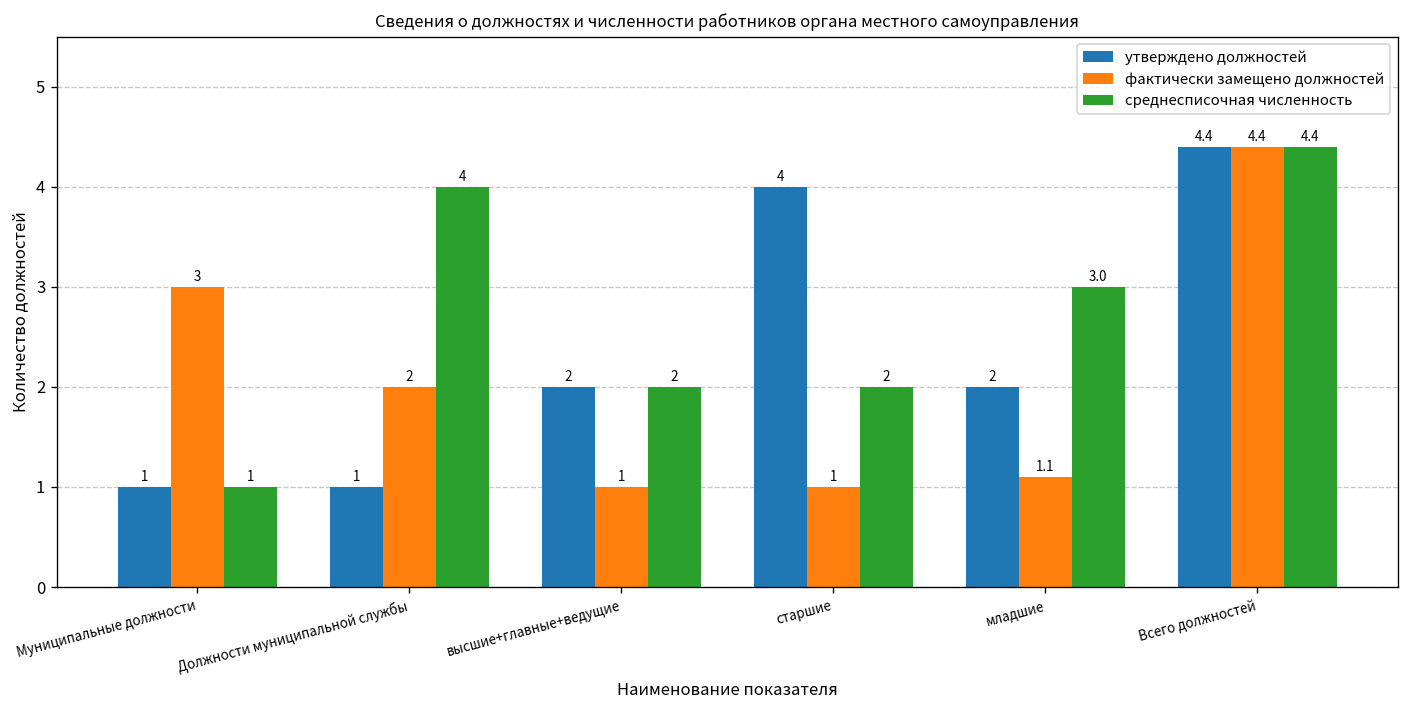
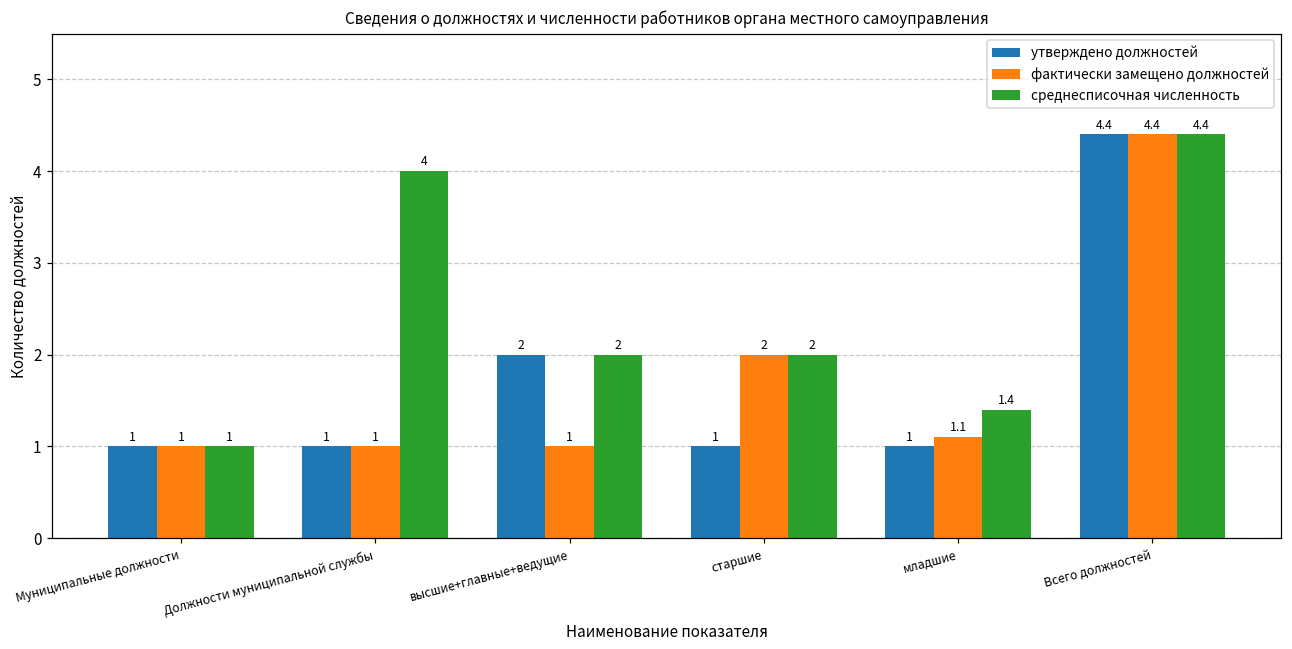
  {
    "утверждено должностей": {
      "Муниципальные должности": 1,
      "Должности муниципальной службы": 1,
      "высшие+главные+ведущие": 2,
-     "старшие": 4,
-     "младшие": 2,
+     "старшие": 1,
+     "младшие": 1,
      "Всего должностей": 4.4
    },
    "фактически замещено должностей": {
-     "Муниципальные должности": 3,
-     "Должности муниципальной службы": 2,
+     "Муниципальные должности": 1,
+     "Должности муниципальной службы": 1,
      "высшие+главные+ведущие": 1,
-     "старшие": 1,
+     "старшие": 2,
      "младшие": 1.1,
      "Всего должностей": 4.4
    },
    "среднесписочная численность": {
      "Муниципальные должности": 1,
      "Должности муниципальной службы": 4,
      "высшие+главные+ведущие": 2,
      "старшие": 2,
-     "младшие": 3.0,
+     "младшие": 1.4,
      "Всего должностей": 4.4
    }
  }
